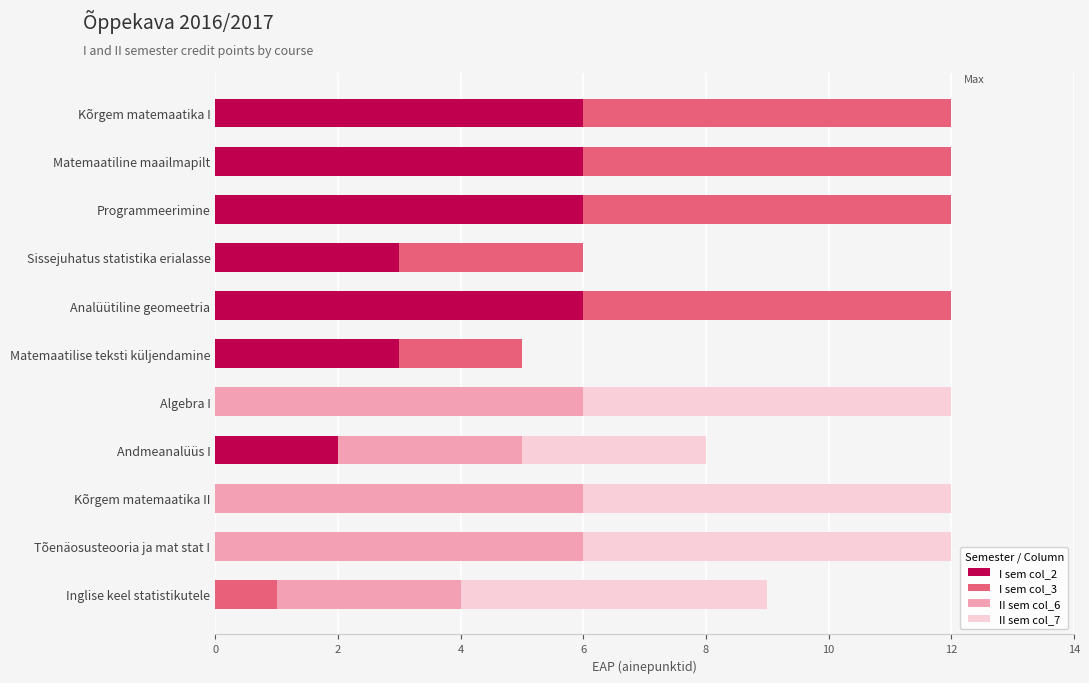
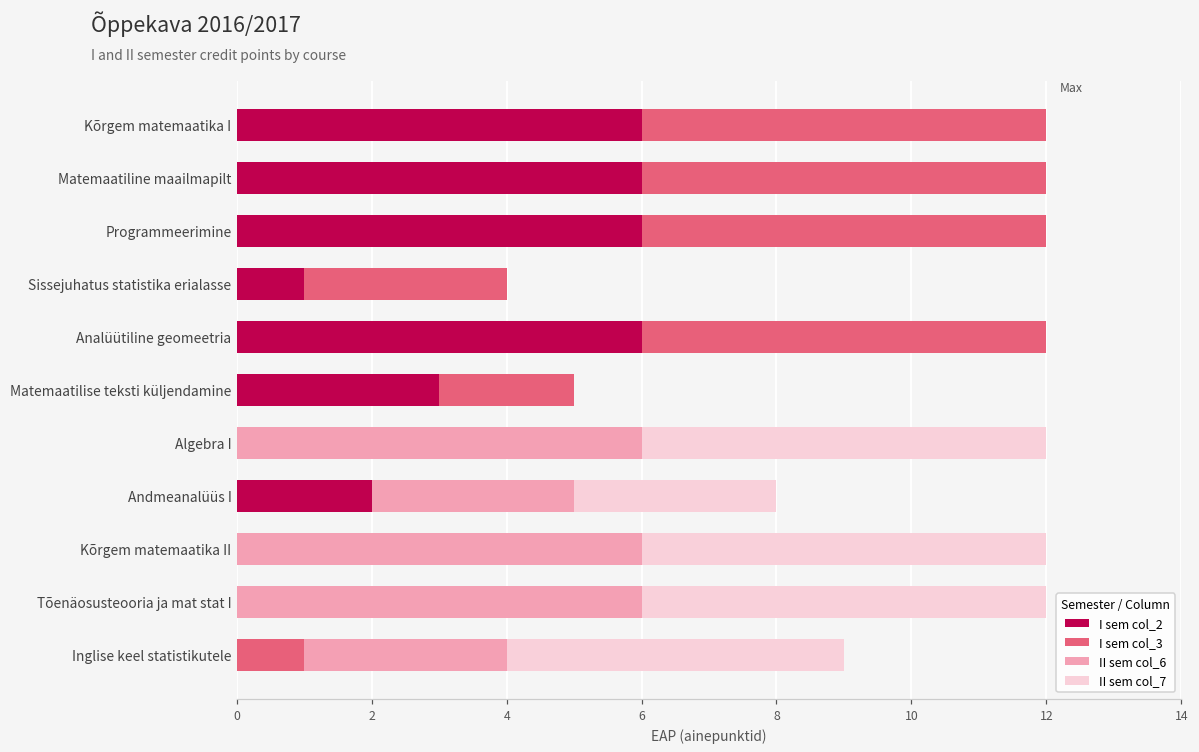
  {
    "I sem col_2": {
      "Kõrgem matemaatika I": 6,
      "Matemaatiline maailmapilt": 6,
      "Programmeerimine": 6,
-     "Sissejuhatus statistika erialasse": 3,
+     "Sissejuhatus statistika erialasse": 1,
      "Analüütiline geomeetria": 6,
      "Matemaatilise teksti küljendamine": 3,
      "Algebra I": 0,
      "Andmeanalüüs I": 2,
      "Kõrgem matemaatika II": 0,
      "Tõenäosusteooria ja mat stat I": 0,
      "Inglise keel statistikutele": 0
    },
    "I sem col_3": {
      "Kõrgem matemaatika I": 6,
      "Matemaatiline maailmapilt": 6,
      "Programmeerimine": 6,
      "Sissejuhatus statistika erialasse": 3,
      "Analüütiline geomeetria": 6,
      "Matemaatilise teksti küljendamine": 2,
      "Algebra I": 0,
      "Andmeanalüüs I": 0,
      "Kõrgem matemaatika II": 0,
      "Tõenäosusteooria ja mat stat I": 0,
      "Inglise keel statistikutele": 1
    },
    "II sem col_6": {
      "Kõrgem matemaatika I": 0,
      "Matemaatiline maailmapilt": 0,
      "Programmeerimine": 0,
      "Sissejuhatus statistika erialasse": 0,
      "Analüütiline geomeetria": 0,
      "Matemaatilise teksti küljendamine": 0,
      "Algebra I": 6,
      "Andmeanalüüs I": 3,
      "Kõrgem matemaatika II": 6,
      "Tõenäosusteooria ja mat stat I": 6,
      "Inglise keel statistikutele": 3
    },
    "II sem col_7": {
      "Kõrgem matemaatika I": 0,
      "Matemaatiline maailmapilt": 0,
      "Programmeerimine": 0,
      "Sissejuhatus statistika erialasse": 0,
      "Analüütiline geomeetria": 0,
      "Matemaatilise teksti küljendamine": 0,
      "Algebra I": 6,
      "Andmeanalüüs I": 3,
      "Kõrgem matemaatika II": 6,
      "Tõenäosusteooria ja mat stat I": 6,
      "Inglise keel statistikutele": 5
    }
  }
